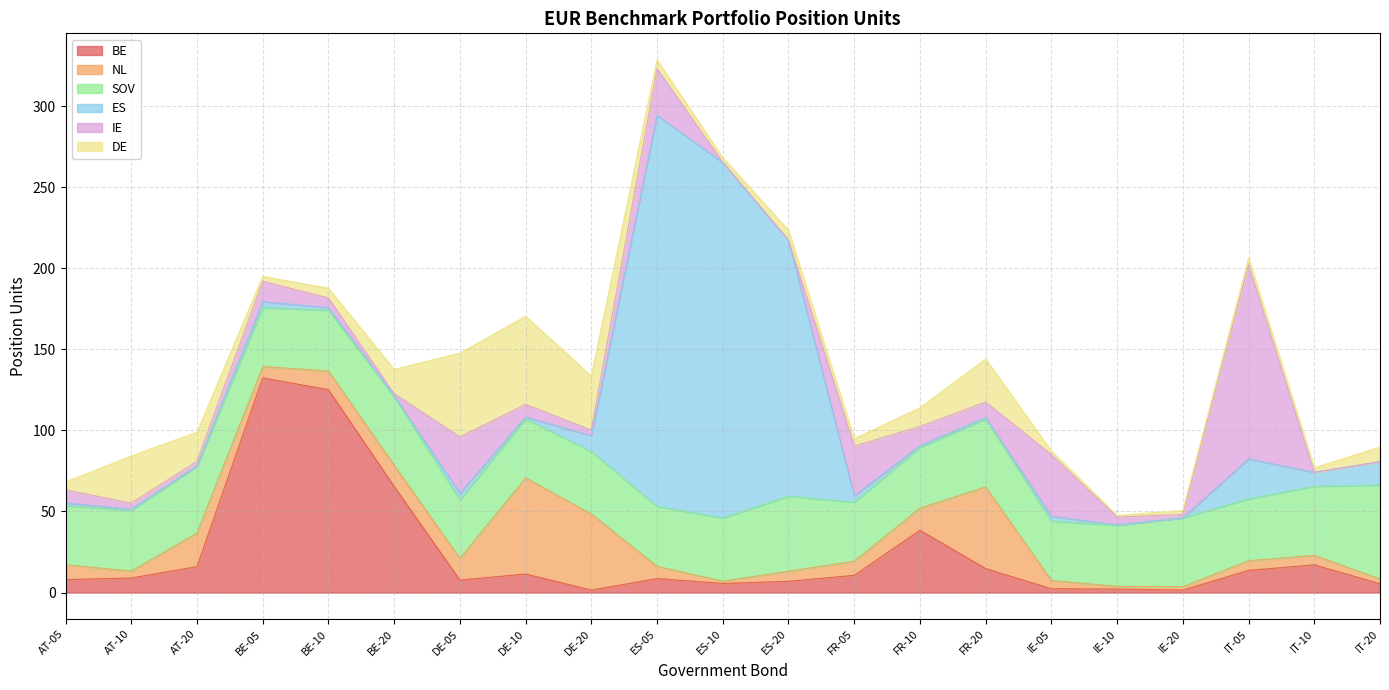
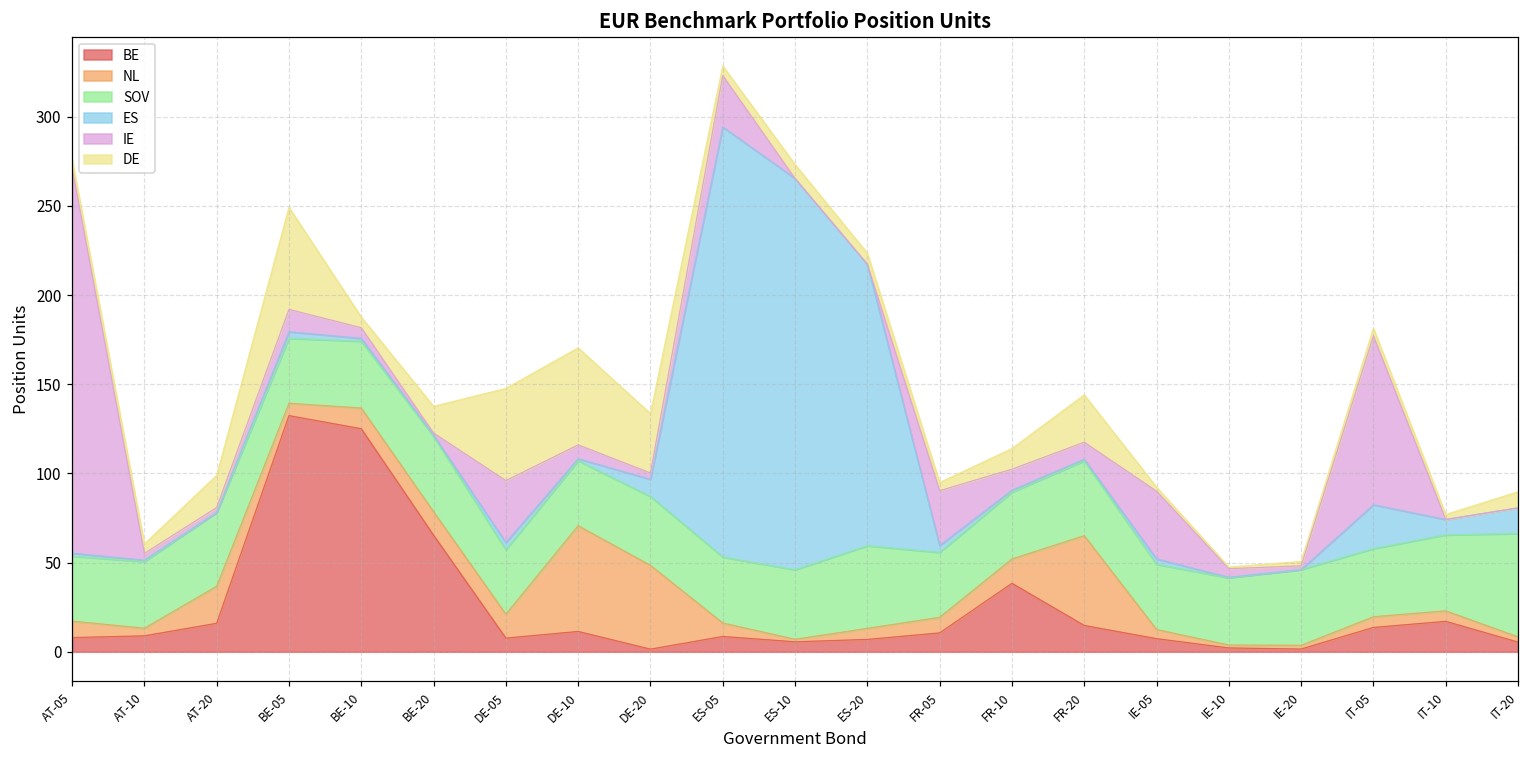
  {
    "BE": {
      "AT-05": 8,
      "AT-10": 9,
      "AT-20": 16,
      "BE-05": 132,
      "BE-10": 125,
      "BE-20": 65,
      "DE-05": 8,
      "DE-10": 11,
      "DE-20": 1,
      "ES-05": 9,
      "ES-20": 7,
      "FR-05": 11,
      "FR-10": 38,
      "FR-20": 15,
-     "IE-05": 2,
+     "IE-05": 7,
      "IE-10": 2,
      "IE-20": 2,
      "IT-05": 14,
      "IT-10": 17,
      "IT-20": 5
    },
    "NL": {
      "AT-05": 9,
      "AT-10": 4,
      "AT-20": 21,
      "BE-05": 7,
      "BE-10": 12,
      "BE-20": 13,
      "DE-05": 13,
      "DE-10": 59,
      "DE-20": 47,
      "ES-05": 8,
      "ES-20": 6,
      "FR-05": 9,
      "FR-10": 14,
      "FR-20": 50,
      "IE-05": 5,
      "IE-10": 2,
      "IE-20": 2,
      "IT-05": 6,
      "IT-10": 6,
      "IT-20": 3
    },
    "SOV": {
      "AT-05": 36,
      "BE-05": 36,
      "BE-10": 37,
      "DE-05": 36,
      "DE-20": 39,
      "ES-05": 37,
      "ES-10": 39,
      "ES-20": 46,
      "FR-05": 36,
      "IE-05": 37,
      "IT-05": 38,
      "IT-10": 43,
      "IT-20": 58
    },
    "ES": {
      "AT-05": 2,
      "BE-05": 4,
      "BE-10": 2,
      "DE-05": 4,
      "DE-20": 10,
      "ES-05": 241,
      "FR-05": 4,
      "IE-05": 3,
      "IT-05": 25
    },
    "IE": {
-     "AT-05": 8,
+     "AT-05": 216,
      "AT-10": 4,
      "AT-20": 3,
      "BE-05": 13,
      "BE-10": 6,
      "DE-05": 35,
      "DE-10": 8,
      "DE-20": 4,
      "ES-05": 29,
      "FR-05": 31,
      "FR-10": 12,
      "FR-20": 10,
      "IE-05": 38,
      "IE-20": 2,
-     "IT-05": 120
+     "IT-05": 95
    },
    "DE": {
      "AT-05": 5,
-     "AT-10": 29,
+     "AT-10": 5,
      "AT-20": 18,
-     "BE-05": 3,
+     "BE-05": 57,
      "BE-10": 6,
      "BE-20": 15,
      "DE-05": 52,
      "DE-10": 54,
      "DE-20": 33,
      "ES-05": 5,
-     "ES-10": 3,
+     "ES-10": 8,
      "ES-20": 6,
      "FR-05": 5,
      "FR-10": 12,
      "FR-20": 27,
      "IE-05": 2,
      "IE-20": 2,
      "IT-05": 4,
      "IT-10": 3,
      "IT-20": 9
    }
  }
